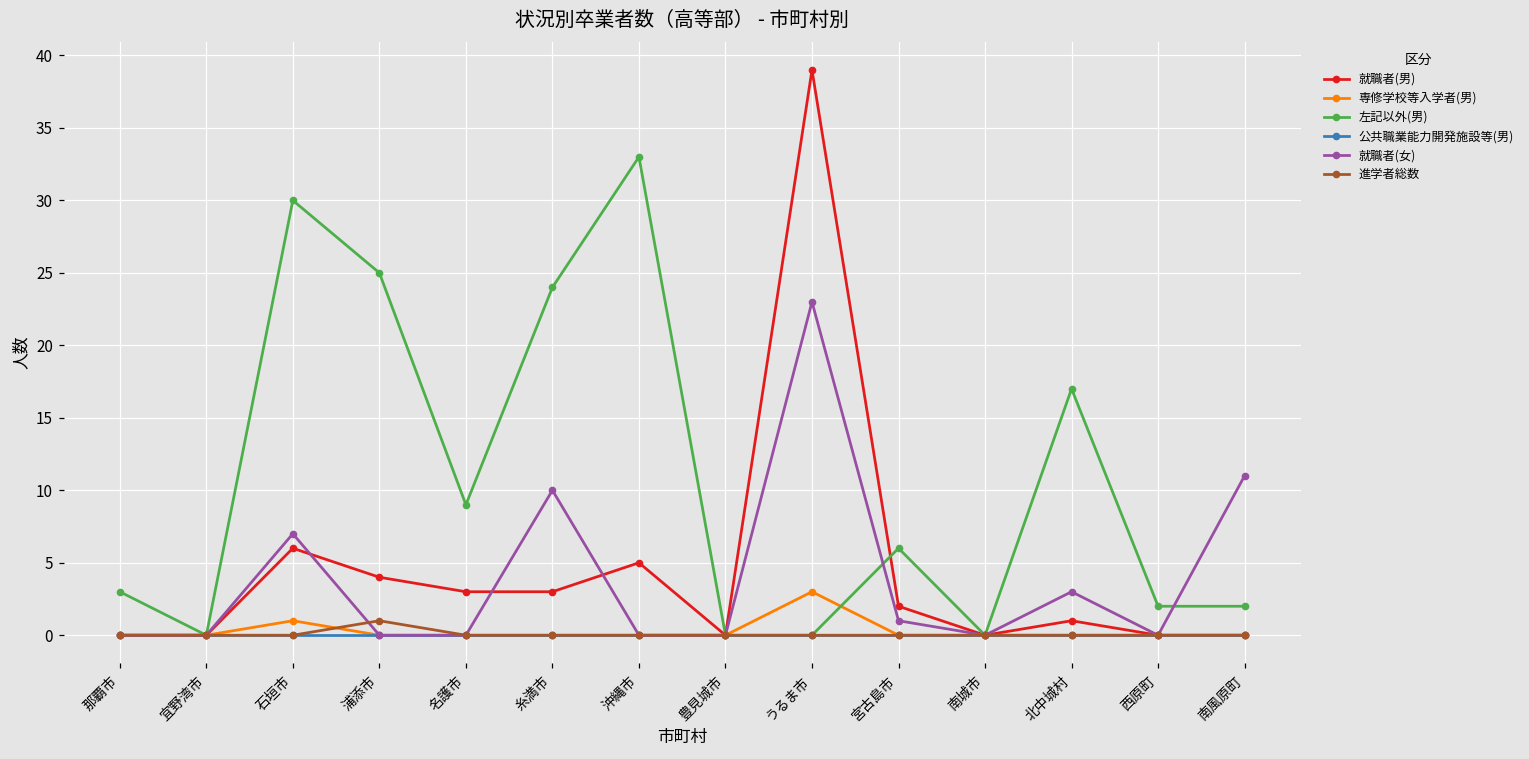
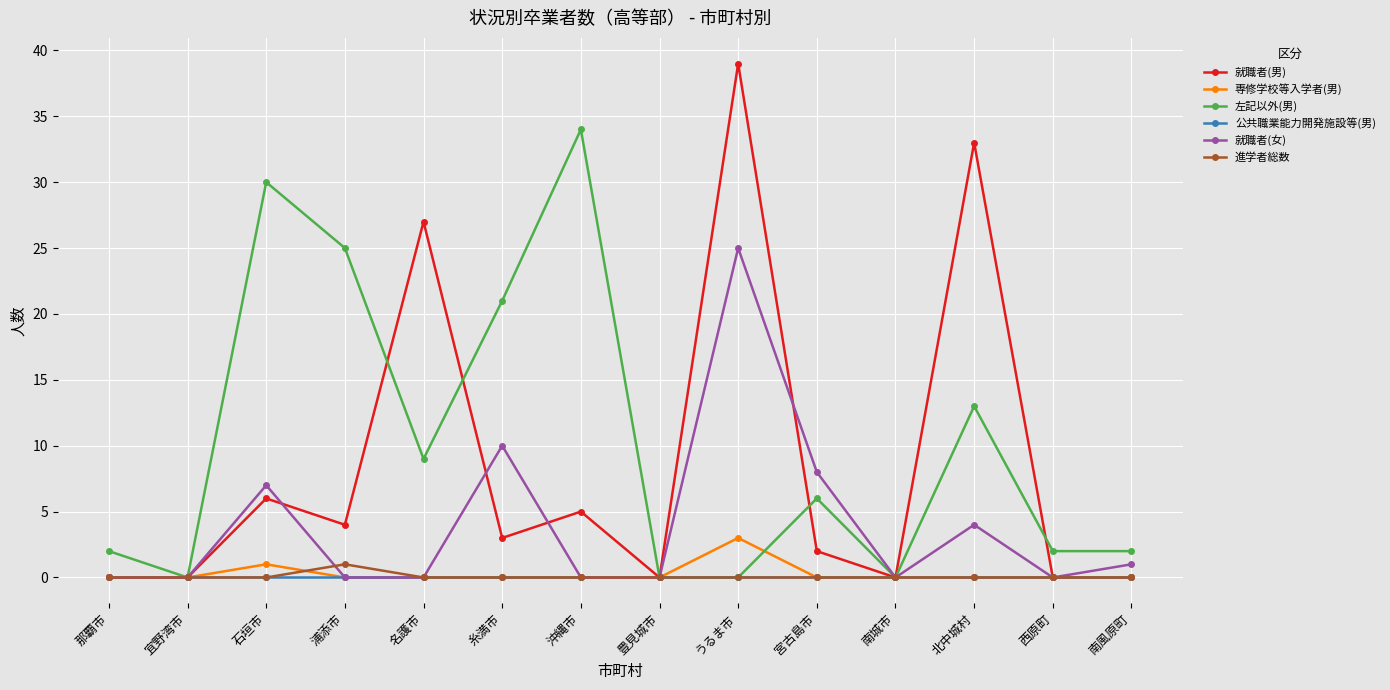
  {
    "就職者(男)": {
      "石垣市": 6,
      "浦添市": 4,
-     "名護市": 3,
+     "名護市": 27,
      "糸満市": 3,
      "沖縄市": 5,
      "うるま市": 39,
      "宮古島市": 2,
-     "北中城村": 1
+     "北中城村": 33
    },
    "専修学校等入学者(男)": {
      "石垣市": 1,
      "うるま市": 3
    },
    "左記以外(男)": {
-     "那覇市": 3,
+     "那覇市": 2,
      "石垣市": 30,
      "浦添市": 25,
      "名護市": 9,
-     "糸満市": 24,
-     "沖縄市": 33,
+     "糸満市": 21,
+     "沖縄市": 34,
      "宮古島市": 6,
-     "北中城村": 17,
+     "北中城村": 13,
      "西原町": 2,
      "南風原町": 2
    },
    "就職者(女)": {
      "石垣市": 7,
      "糸満市": 10,
-     "うるま市": 23,
-     "宮古島市": 1,
-     "北中城村": 3,
-     "南風原町": 11
+     "うるま市": 25,
+     "宮古島市": 8,
+     "北中城村": 4,
+     "南風原町": 1
    },
    "進学者総数": {
      "浦添市": 1
    }
  }
